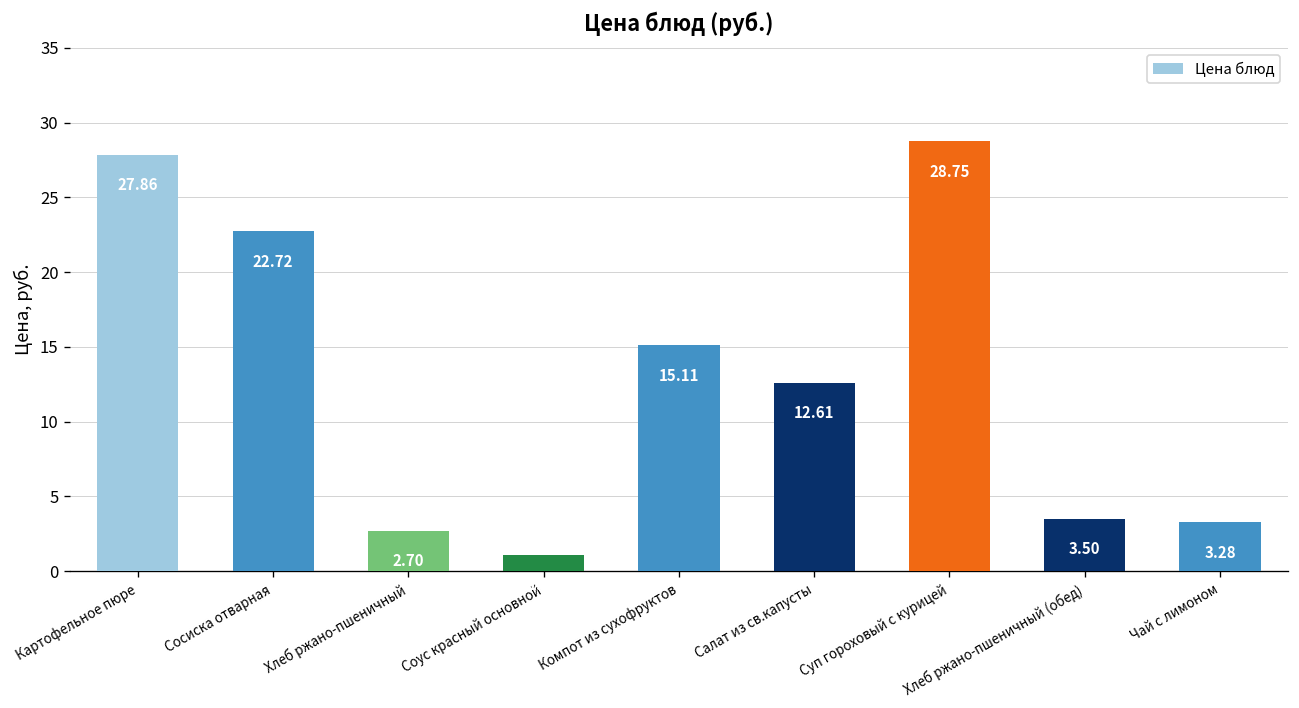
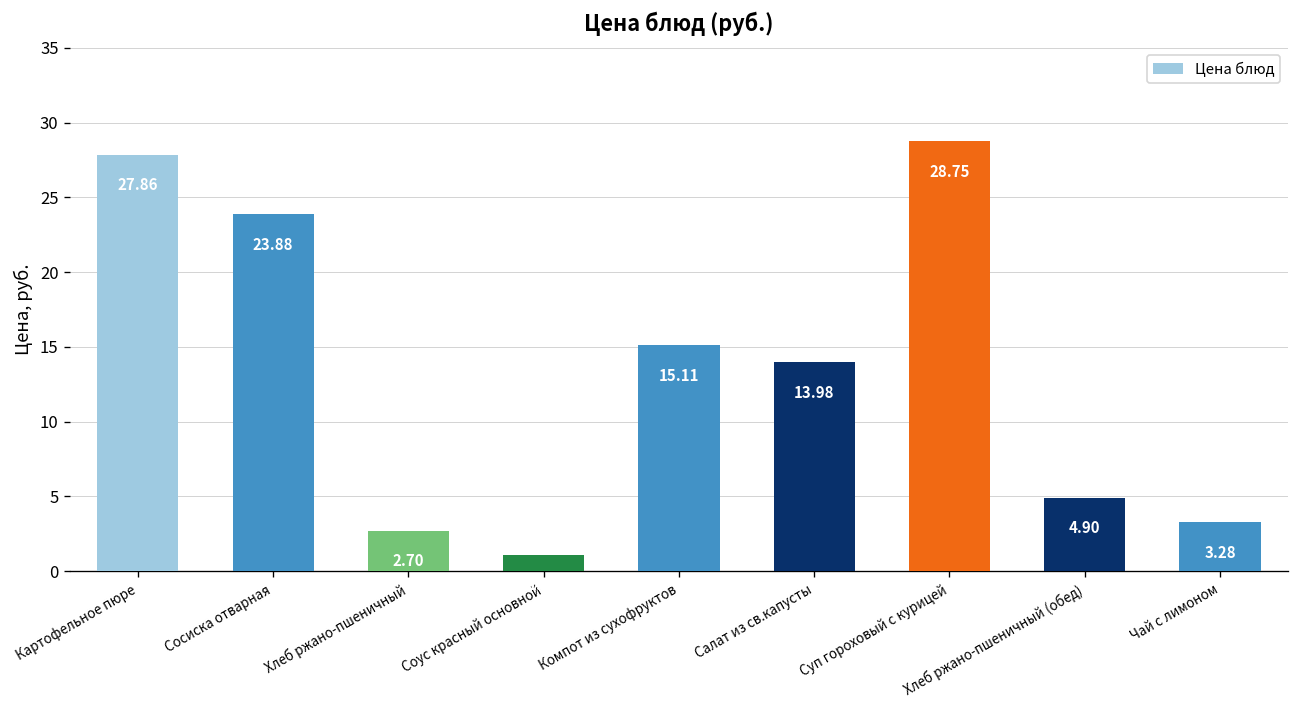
  {
    "Картофельное пюре": 27.86,
-   "Сосиска отварная": 22.72,
+   "Сосиска отварная": 23.88,
    "Хлеб ржано-пшеничный": 2.70,
    "Компот из сухофруктов": 15.11,
-   "Салат из св.капусты": 12.61,
+   "Салат из св.капусты": 13.98,
    "Суп гороховый с курицей": 28.75,
-   "Хлеб ржано-пшеничный (обед)": 3.50,
+   "Хлеб ржано-пшеничный (обед)": 4.90,
    "Чай с лимоном": 3.28
  }
